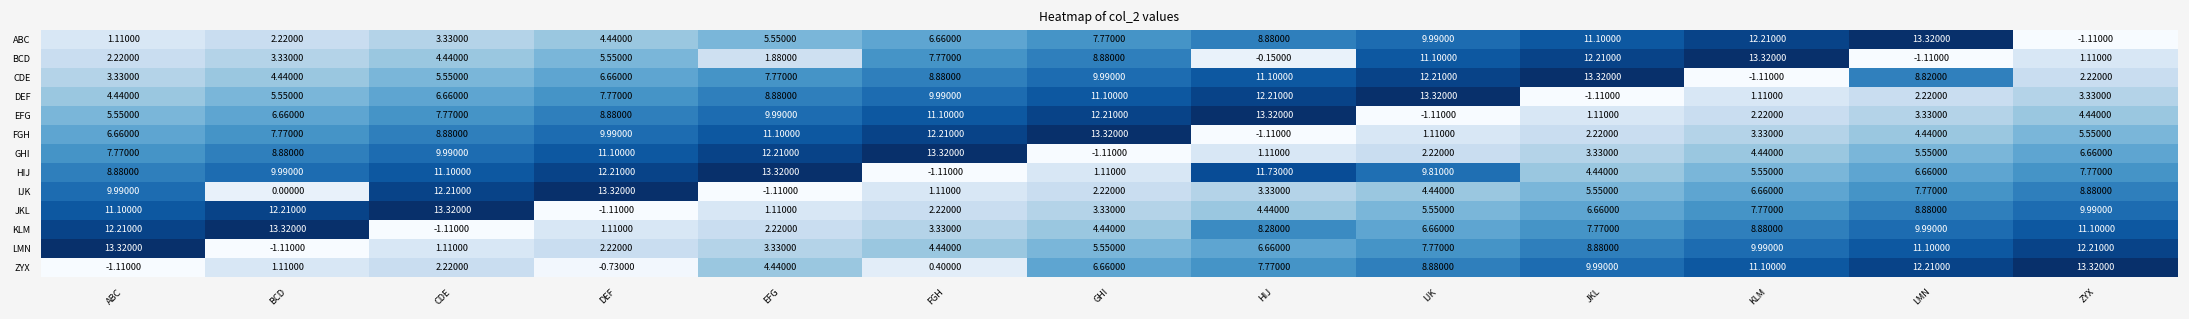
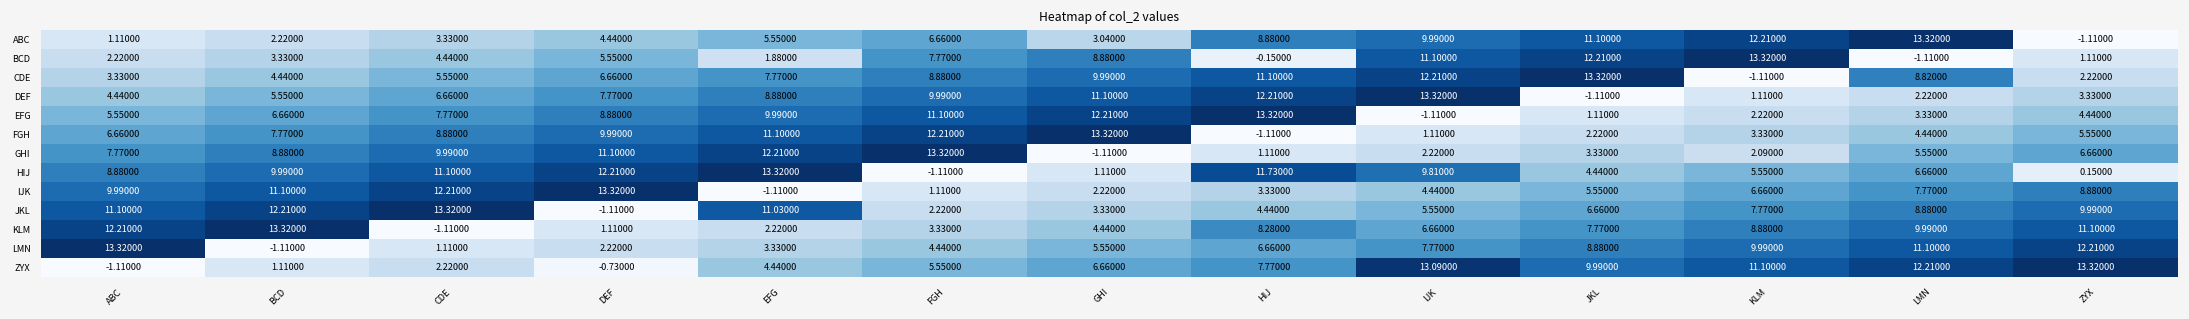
  {
    "ABC": {
      "ABC": 1.11000,
      "BCD": 2.22000,
      "CDE": 3.33000,
      "DEF": 4.44000,
      "EFG": 5.55000,
      "FGH": 6.66000,
-     "GHI": 7.77000,
+     "GHI": 3.04000,
      "HIJ": 8.88000,
      "IJK": 9.99000,
      "JKL": 11.10000,
      "KLM": 12.21000,
      "LMN": 13.32000,
      "ZYX": -1.11000
    },
    "BCD": {
      "ABC": 2.22000,
      "BCD": 3.33000,
      "CDE": 4.44000,
      "DEF": 5.55000,
      "EFG": 1.88000,
      "FGH": 7.77000,
      "GHI": 8.88000,
      "HIJ": -0.15000,
      "IJK": 11.10000,
      "JKL": 12.21000,
      "KLM": 13.32000,
      "LMN": -1.11000,
      "ZYX": 1.11000
    },
    "CDE": {
      "ABC": 3.33000,
      "BCD": 4.44000,
      "CDE": 5.55000,
      "DEF": 6.66000,
      "EFG": 7.77000,
      "FGH": 8.88000,
      "GHI": 9.99000,
      "HIJ": 11.10000,
      "IJK": 12.21000,
      "JKL": 13.32000,
      "KLM": -1.11000,
      "LMN": 8.82000,
      "ZYX": 2.22000
    },
    "DEF": {
      "ABC": 4.44000,
      "BCD": 5.55000,
      "CDE": 6.66000,
      "DEF": 7.77000,
      "EFG": 8.88000,
      "FGH": 9.99000,
      "GHI": 11.10000,
      "HIJ": 12.21000,
      "IJK": 13.32000,
      "JKL": -1.11000,
      "KLM": 1.11000,
      "LMN": 2.22000,
      "ZYX": 3.33000
    },
    "EFG": {
      "ABC": 5.55000,
      "BCD": 6.66000,
      "CDE": 7.77000,
      "DEF": 8.88000,
      "EFG": 9.99000,
      "FGH": 11.10000,
      "GHI": 12.21000,
      "HIJ": 13.32000,
      "IJK": -1.11000,
      "JKL": 1.11000,
      "KLM": 2.22000,
      "LMN": 3.33000,
      "ZYX": 4.44000
    },
    "FGH": {
      "ABC": 6.66000,
      "BCD": 7.77000,
      "CDE": 8.88000,
      "DEF": 9.99000,
      "EFG": 11.10000,
      "FGH": 12.21000,
      "GHI": 13.32000,
      "HIJ": -1.11000,
      "IJK": 1.11000,
      "JKL": 2.22000,
      "KLM": 3.33000,
      "LMN": 4.44000,
      "ZYX": 5.55000
    },
    "GHI": {
      "ABC": 7.77000,
      "BCD": 8.88000,
      "CDE": 9.99000,
      "DEF": 11.10000,
      "EFG": 12.21000,
      "FGH": 13.32000,
      "GHI": -1.11000,
      "HIJ": 1.11000,
      "IJK": 2.22000,
      "JKL": 3.33000,
-     "KLM": 4.44000,
+     "KLM": 2.09000,
      "LMN": 5.55000,
      "ZYX": 6.66000
    },
    "HIJ": {
      "ABC": 8.88000,
      "BCD": 9.99000,
      "CDE": 11.10000,
      "DEF": 12.21000,
      "EFG": 13.32000,
      "FGH": -1.11000,
      "GHI": 1.11000,
      "HIJ": 11.73000,
      "IJK": 9.81000,
      "JKL": 4.44000,
      "KLM": 5.55000,
      "LMN": 6.66000,
-     "ZYX": 7.77000
+     "ZYX": 0.15000
    },
    "IJK": {
      "ABC": 9.99000,
-     "BCD": 0.00000,
+     "BCD": 11.10000,
      "CDE": 12.21000,
      "DEF": 13.32000,
      "EFG": -1.11000,
      "FGH": 1.11000,
      "GHI": 2.22000,
      "HIJ": 3.33000,
      "IJK": 4.44000,
      "JKL": 5.55000,
      "KLM": 6.66000,
      "LMN": 7.77000,
      "ZYX": 8.88000
    },
    "JKL": {
      "ABC": 11.10000,
      "BCD": 12.21000,
      "CDE": 13.32000,
      "DEF": -1.11000,
-     "EFG": 1.11000,
+     "EFG": 11.03000,
      "FGH": 2.22000,
      "GHI": 3.33000,
      "HIJ": 4.44000,
      "IJK": 5.55000,
      "JKL": 6.66000,
      "KLM": 7.77000,
      "LMN": 8.88000,
      "ZYX": 9.99000
    },
    "KLM": {
      "ABC": 12.21000,
      "BCD": 13.32000,
      "CDE": -1.11000,
      "DEF": 1.11000,
      "EFG": 2.22000,
      "FGH": 3.33000,
      "GHI": 4.44000,
      "HIJ": 8.28000,
      "IJK": 6.66000,
      "JKL": 7.77000,
      "KLM": 8.88000,
      "LMN": 9.99000,
      "ZYX": 11.10000
    },
    "LMN": {
      "ABC": 13.32000,
      "BCD": -1.11000,
      "CDE": 1.11000,
      "DEF": 2.22000,
      "EFG": 3.33000,
      "FGH": 4.44000,
      "GHI": 5.55000,
      "HIJ": 6.66000,
      "IJK": 7.77000,
      "JKL": 8.88000,
      "KLM": 9.99000,
      "LMN": 11.10000,
      "ZYX": 12.21000
    },
    "ZYX": {
      "ABC": -1.11000,
      "BCD": 1.11000,
      "CDE": 2.22000,
      "DEF": -0.73000,
      "EFG": 4.44000,
-     "FGH": 0.40000,
+     "FGH": 5.55000,
      "GHI": 6.66000,
      "HIJ": 7.77000,
-     "IJK": 8.88000,
+     "IJK": 13.09000,
      "JKL": 9.99000,
      "KLM": 11.10000,
      "LMN": 12.21000,
      "ZYX": 13.32000
    }
  }
